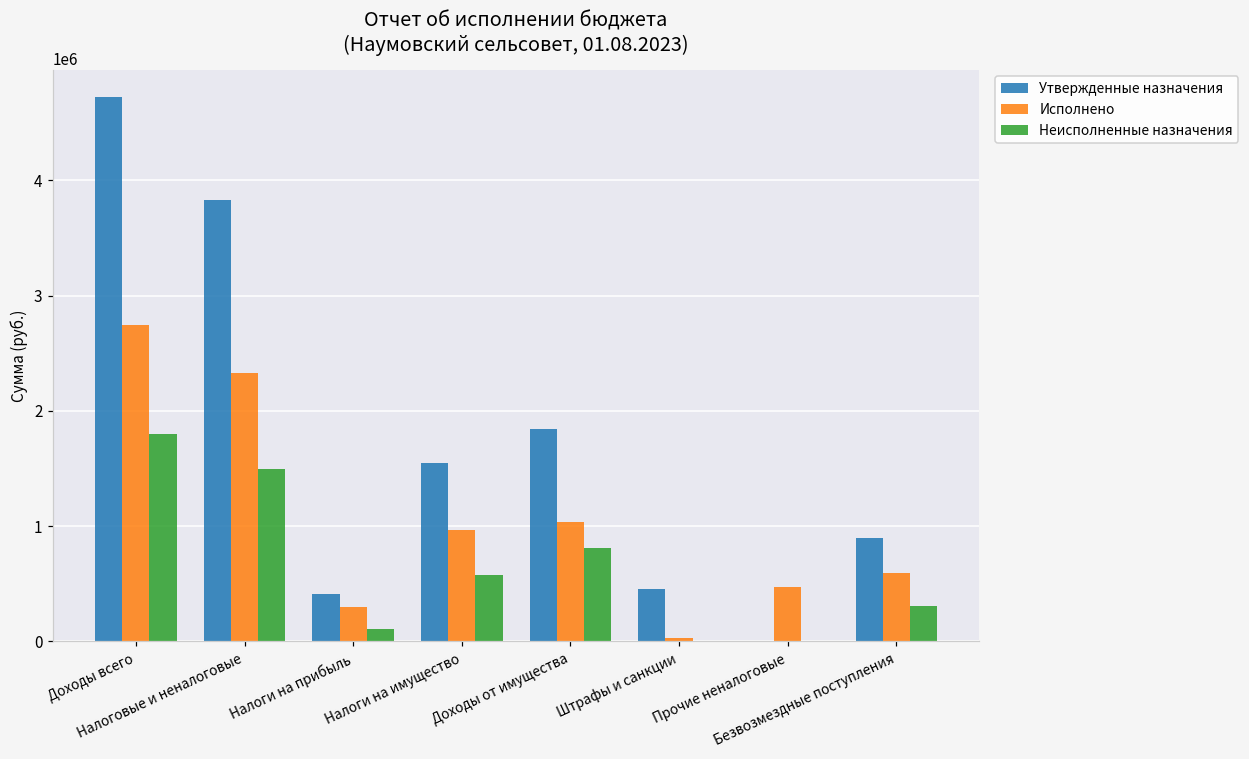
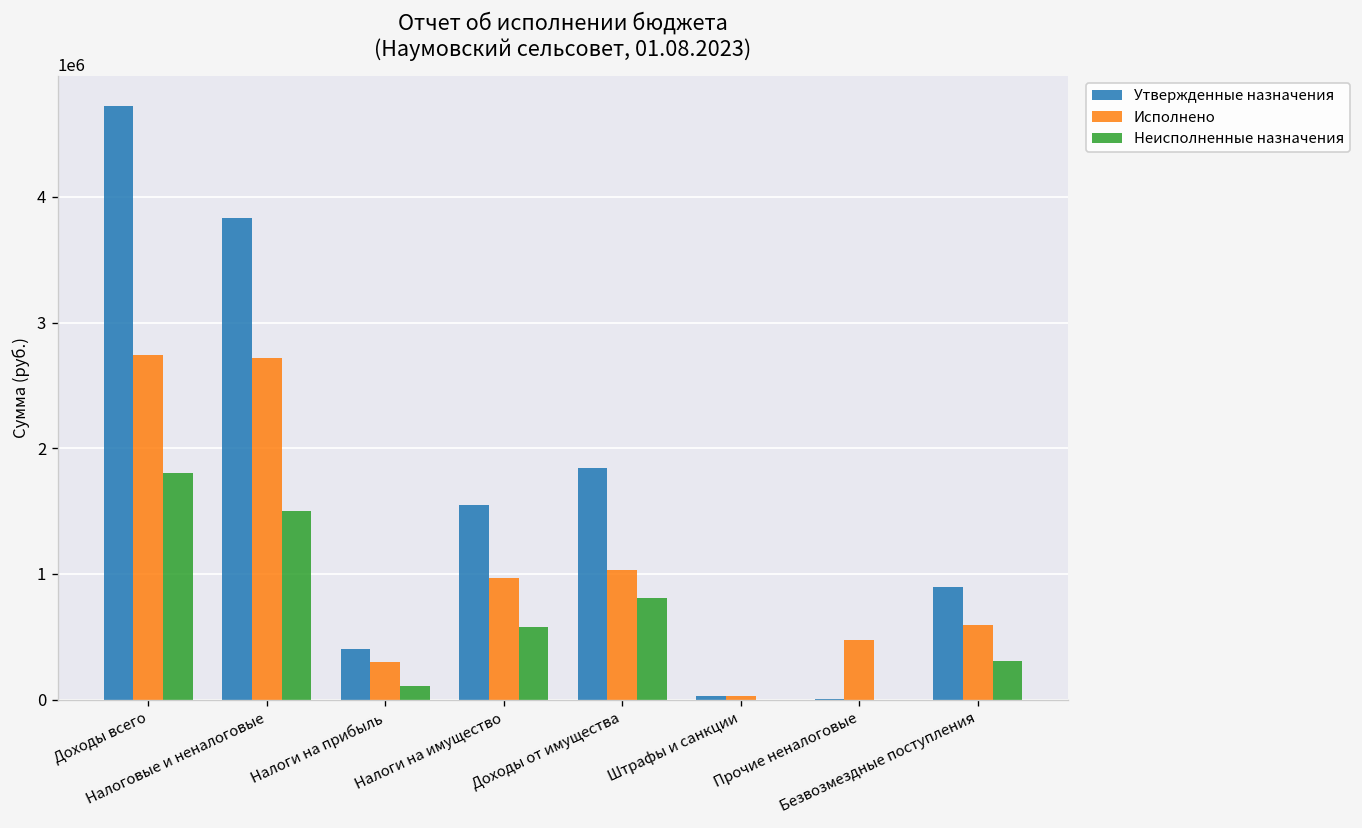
  {
    "Утвержденные назначения": {
      "Доходы всего": 4730000,
      "Налоговые и неналоговые": 3830000,
      "Налоги на прибыль": 410000,
      "Налоги на имущество": 1550000,
      "Доходы от имущества": 1840000,
-     "Штрафы и санкции": 450000,
+     "Штрафы и санкции": 30000,
      "Безвозмездные поступления": 900000
    },
    "Исполнено": {
      "Доходы всего": 2740000,
-     "Налоговые и неналоговые": 2330000,
+     "Налоговые и неналоговые": 2720000,
      "Налоги на прибыль": 300000,
      "Налоги на имущество": 970000,
      "Доходы от имущества": 1030000,
      "Штрафы и санкции": 30000,
      "Прочие неналоговые": 470000,
      "Безвозмездные поступления": 590000
    },
    "Неисполненные назначения": {
      "Доходы всего": 1800000,
      "Налоговые и неналоговые": 1500000,
      "Налоги на прибыль": 110000,
      "Налоги на имущество": 580000,
      "Доходы от имущества": 810000,
      "Штрафы и санкции": 0,
      "Прочие неналоговые": 0,
      "Безвозмездные поступления": 300000
    }
  }
